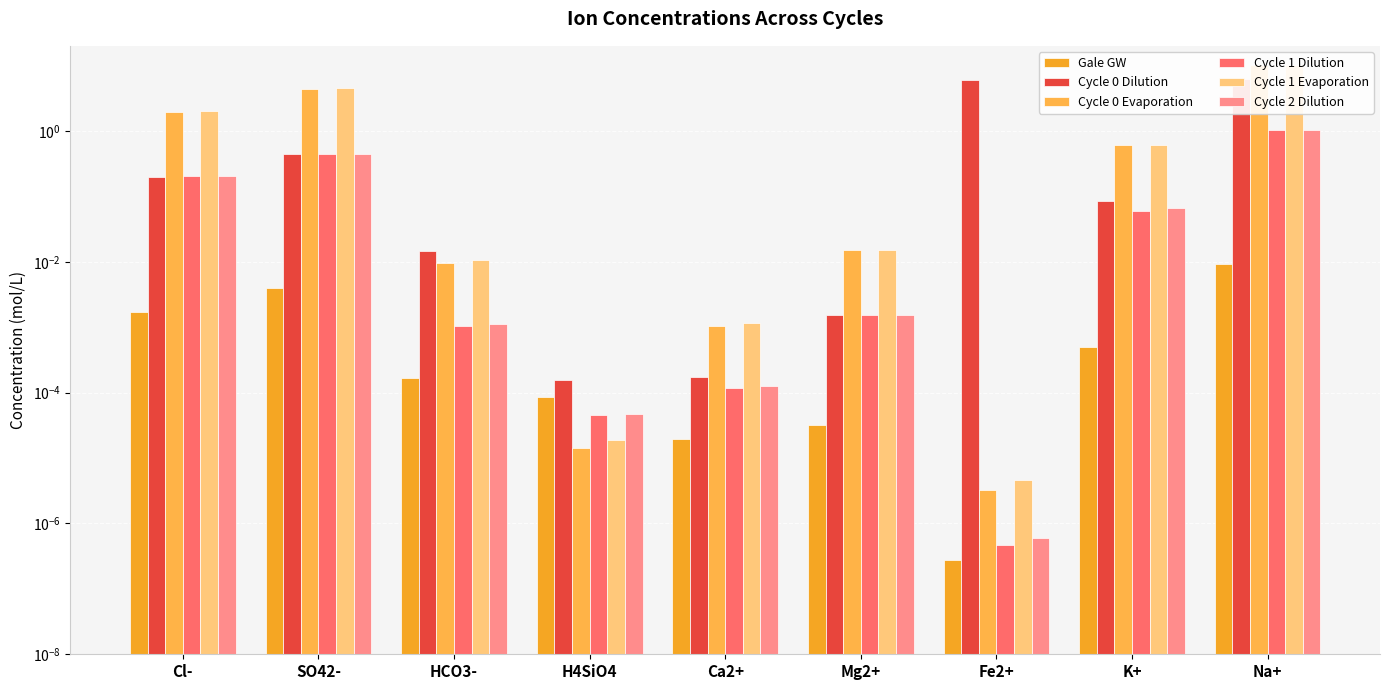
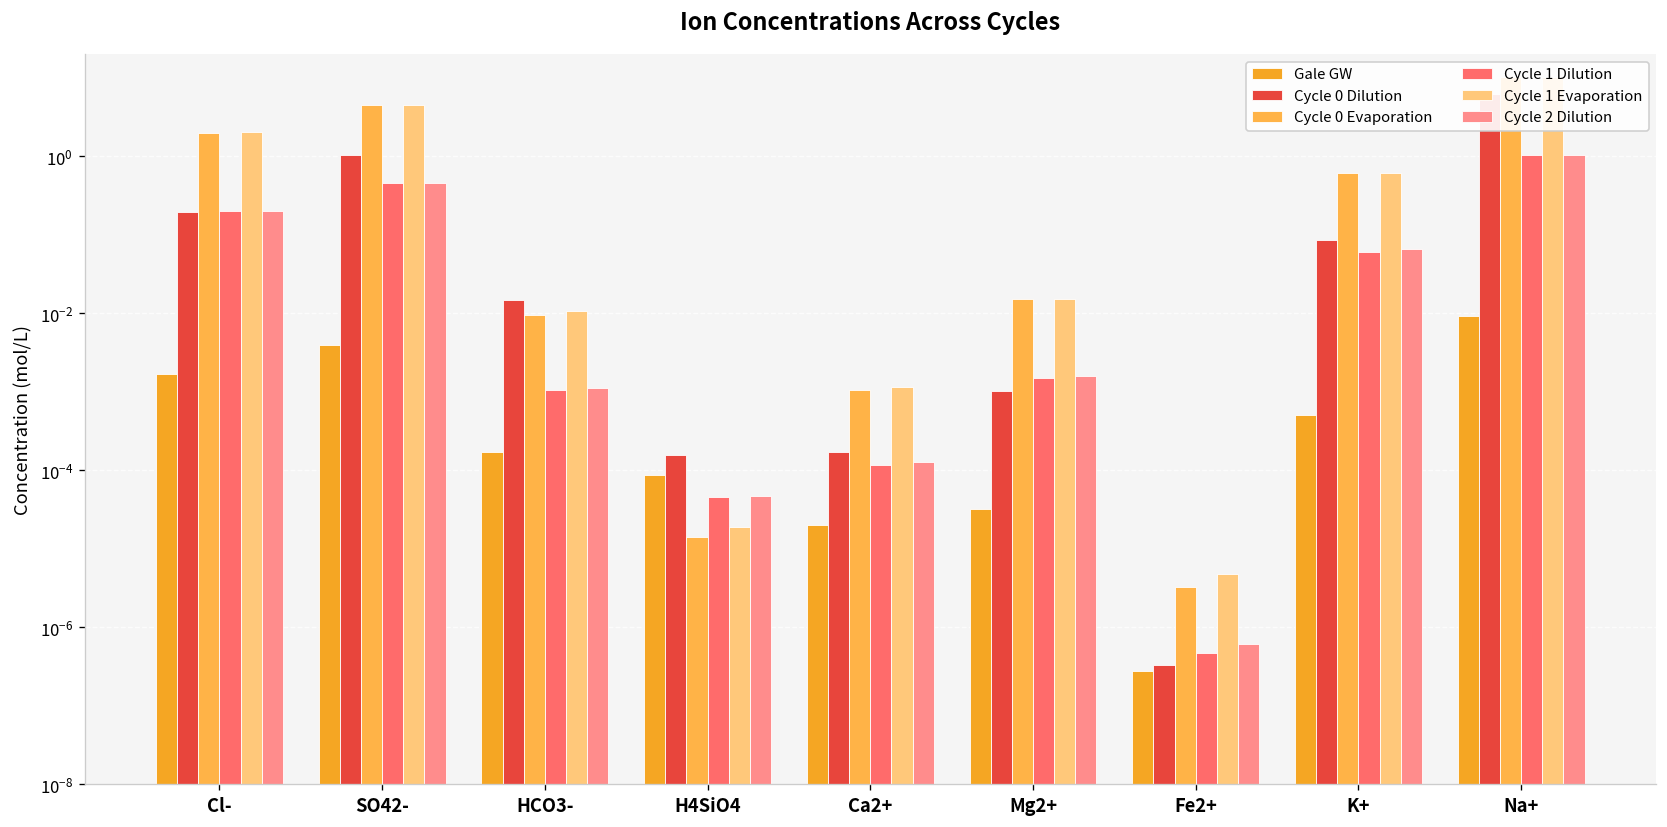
  {
    "Cycle 0 Dilution": {
      "Cl-": 0.20,
-     "SO42-": 0.4,
+     "SO42-": 1.0,
      "HCO3-": 0.015,
      "H4SiO4": 0.00016,
      "Ca2+": 0.00017,
-     "Mg2+": 0.0015,
-     "Fe2+": 6,
+     "Mg2+": 0.0010,
+     "Fe2+": 0,
      "K+": 0.09
    }
  }
